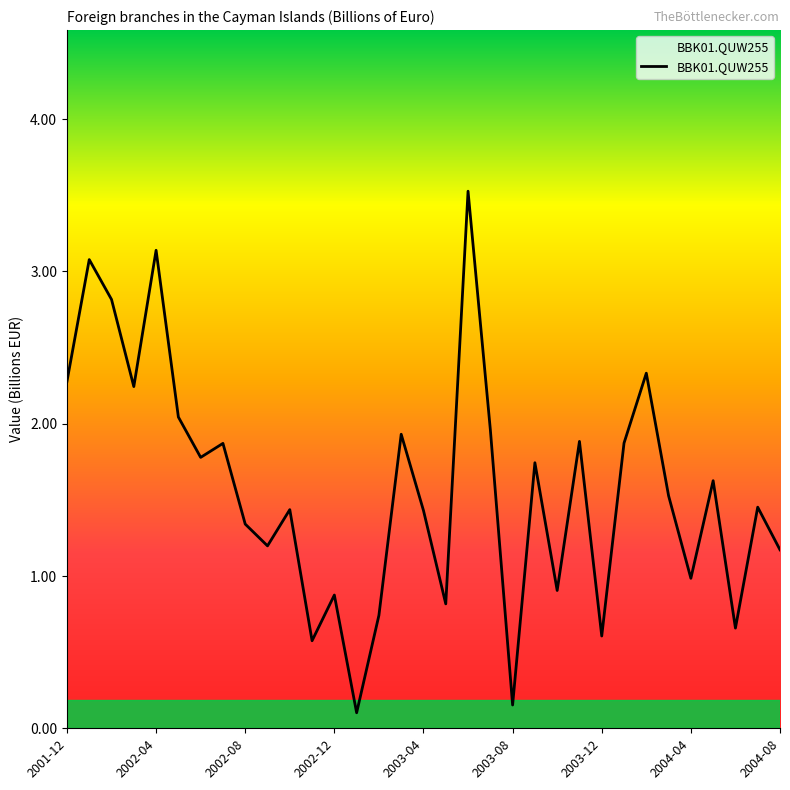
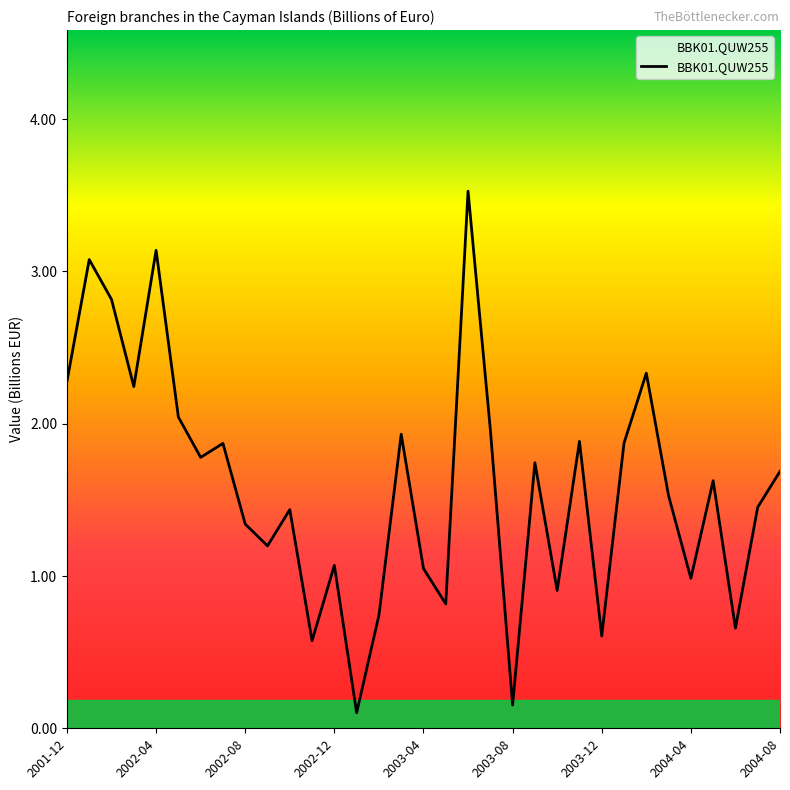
  {
    "2001-12": 2.28,
    "2002-04": 3.14,
    "2002-08": 1.34,
-   "2002-12": 0.88,
-   "2003-04": 1.43,
+   "2002-12": 1.07,
+   "2003-04": 1.05,
    "2003-12": 0.61,
    "2004-04": 0.99,
-   "2004-08": 1.17
+   "2004-08": 1.69
  }
